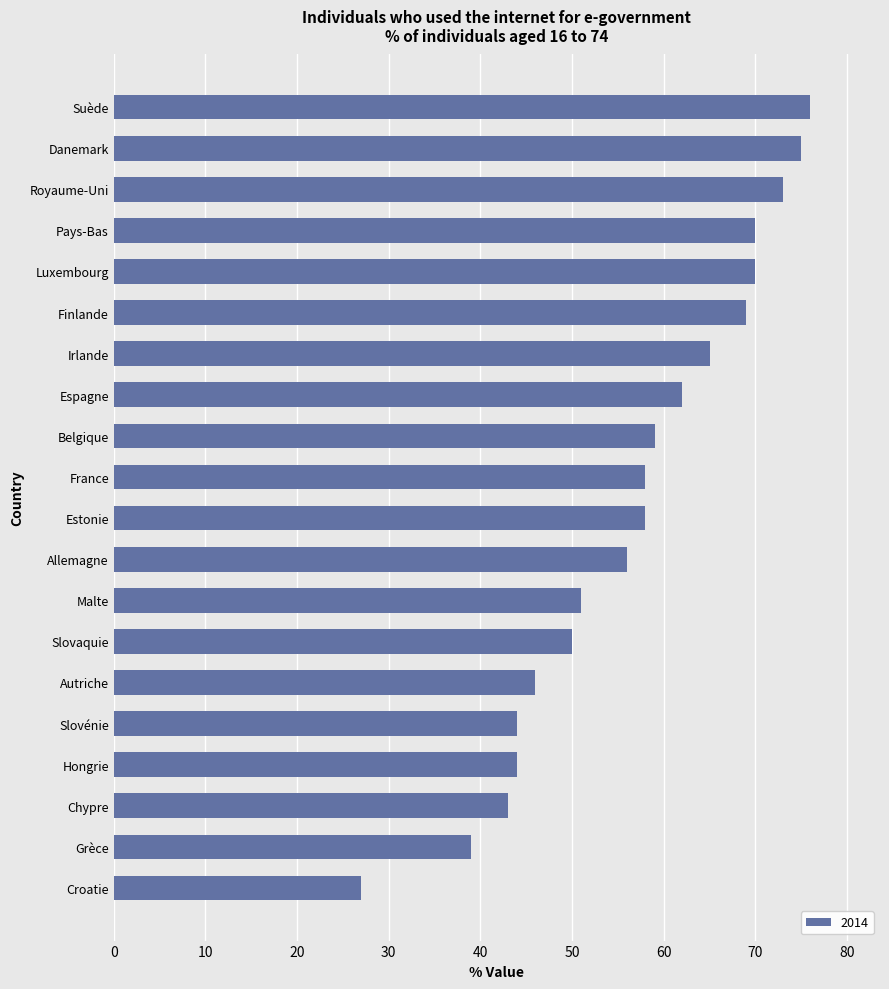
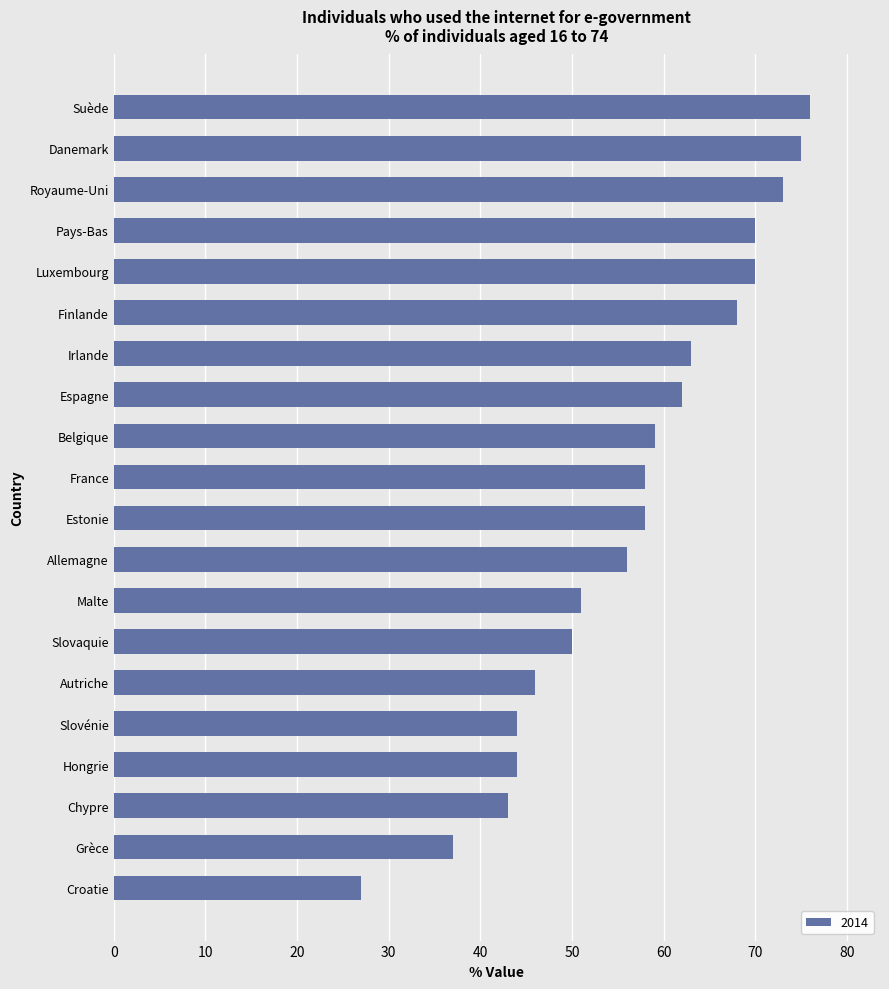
  {
    "Suède": 76,
    "Danemark": 75,
    "Royaume­Uni": 73,
    "Pays­Bas": 70,
    "Luxembourg": 70,
-   "Finlande": 69,
-   "Irlande": 65,
+   "Finlande": 68,
+   "Irlande": 63,
    "Espagne": 62,
    "Belgique": 59,
    "France": 58,
    "Estonie": 58,
    "Allemagne": 56,
    "Malte": 51,
    "Slovaquie": 50,
    "Autriche": 46,
    "Slovénie": 44,
    "Hongrie": 44,
    "Chypre": 43,
-   "Grèce": 39,
+   "Grèce": 37,
    "Croatie": 27
  }
